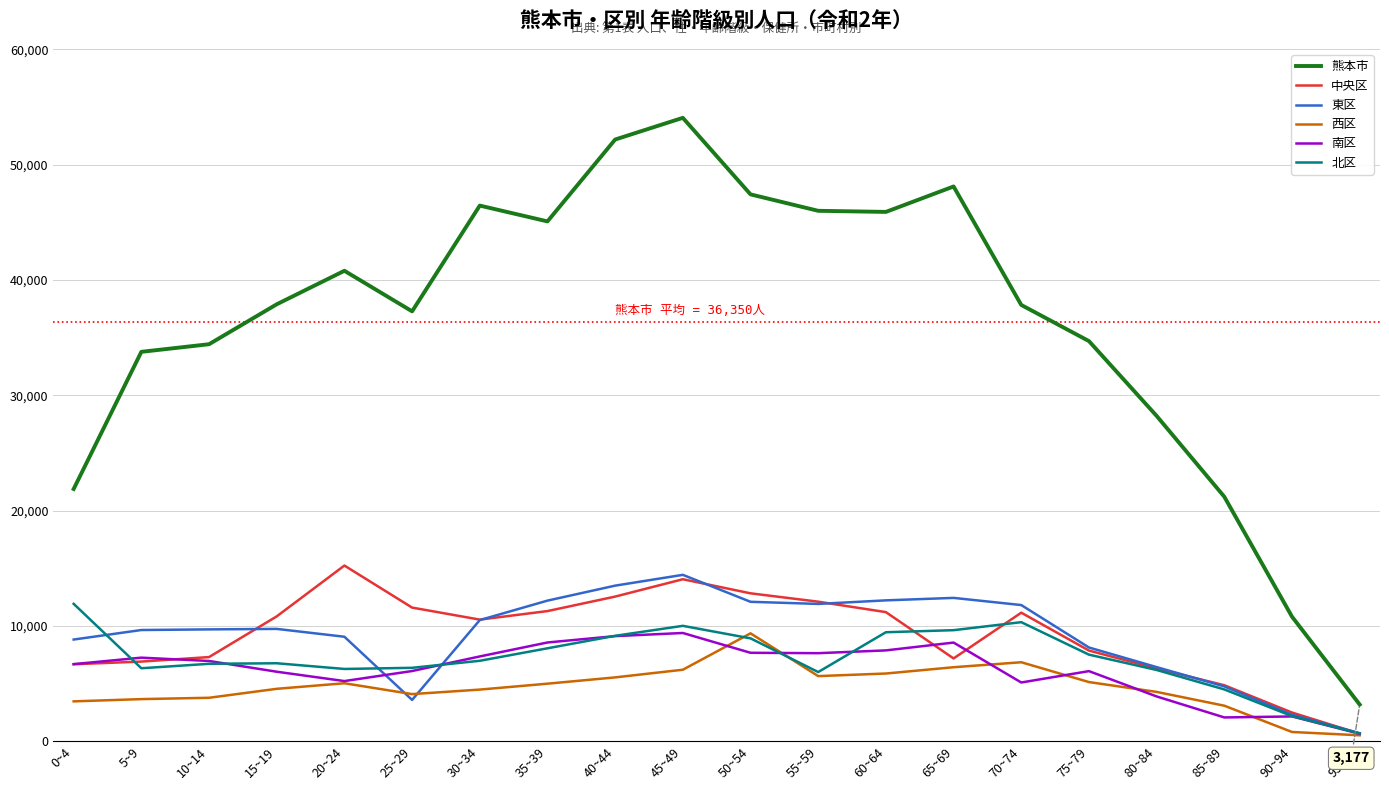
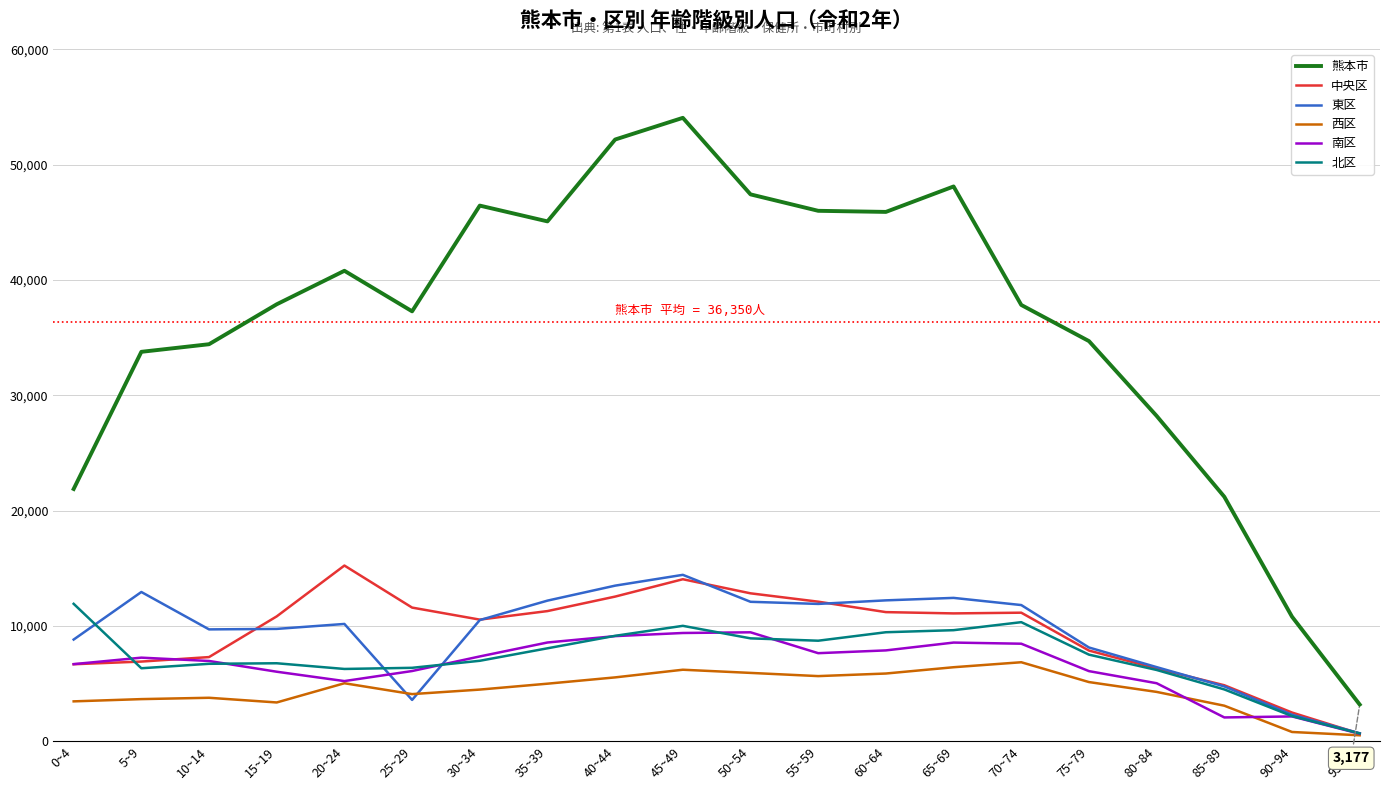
  {
    "熊本市": {
      "0~4": "21,900",
      "5~9": "33,800",
      "10~14": "34,400",
      "15~19": "37,900",
      "20~24": "40,800",
      "25~29": "37,300",
      "30~34": "46,400",
      "35~39": "45,100",
      "40~44": "52,200",
      "45~49": "54,100",
      "50~54": "47,400",
      "55~59": "46,000",
      "60~64": "45,900",
      "65~69": "48,100",
      "70~74": "37,800",
      "75~79": "34,700",
      "80~84": "28,200",
      "85~89": "21,200",
      "90~94": "10,800"
    },
    "中央区": {
      "5~9": "6,900",
      "10~14": "7,300",
      "15~19": "10,800",
      "20~24": "15,200",
      "25~29": "11,600",
      "35~39": "11,300",
      "40~44": "12,500",
      "45~49": "14,000",
      "50~54": "12,800",
      "60~64": "11,200",
-     "65~69": "7,200",
+     "65~69": "11,100",
      "70~74": "11,100",
      "75~79": "7,900"
    },
    "東区": {
      "0~4": "8,800",
-     "5~9": "9,600",
+     "5~9": "12,900",
      "10~14": "9,700",
      "15~19": "9,700",
-     "20~24": "9,100",
+     "20~24": "10,200",
      "25~29": "3,600",
      "35~39": "12,200",
      "40~44": "13,500",
      "45~49": "14,400",
      "50~54": "12,100",
      "60~64": "12,200",
      "65~69": "12,400",
      "70~74": "11,800",
      "75~79": "8,100"
    },
    "西区": {
      "0~4": "3,500",
      "5~9": "3,600",
      "10~14": "3,800",
-     "15~19": "4,500",
+     "15~19": "3,400",
      "25~29": "4,100",
      "30~34": "4,500",
      "35~39": "5,000",
      "40~44": "5,500",
      "45~49": "6,200",
-     "50~54": "9,400",
+     "50~54": "5,900",
      "55~59": "5,600",
      "60~64": "5,900",
      "65~69": "6,400",
      "70~74": "6,800",
      "75~79": "5,100",
      "80~84": "4,300",
      "85~89": "3,100",
      "90~94": "800"
    },
    "南区": {
      "5~9": "7,200",
      "10~14": "7,000",
      "15~19": "6,000",
      "25~29": "6,100",
      "30~34": "7,300",
      "35~39": "8,600",
      "45~49": "9,400",
-     "50~54": "7,700",
+     "50~54": "9,400",
      "55~59": "7,600",
      "60~64": "7,900",
      "65~69": "8,600",
-     "70~74": "5,100",
+     "70~74": "8,500",
      "75~79": "6,100",
-     "80~84": "3,900",
+     "80~84": "5,000",
      "85~89": "2,100"
    },
    "北区": {
      "0~4": "11,900",
      "5~9": "6,300",
      "10~14": "6,700",
      "15~19": "6,800",
      "20~24": "6,300",
      "25~29": "6,400",
      "30~34": "7,000",
      "35~39": "8,100",
      "45~49": "10,000",
      "50~54": "8,900",
-     "55~59": "6,000",
+     "55~59": "8,700",
      "60~64": "9,400",
      "65~69": "9,600",
      "70~74": "10,300",
      "75~79": "7,500",
      "85~89": "4,500"
    }
  }
